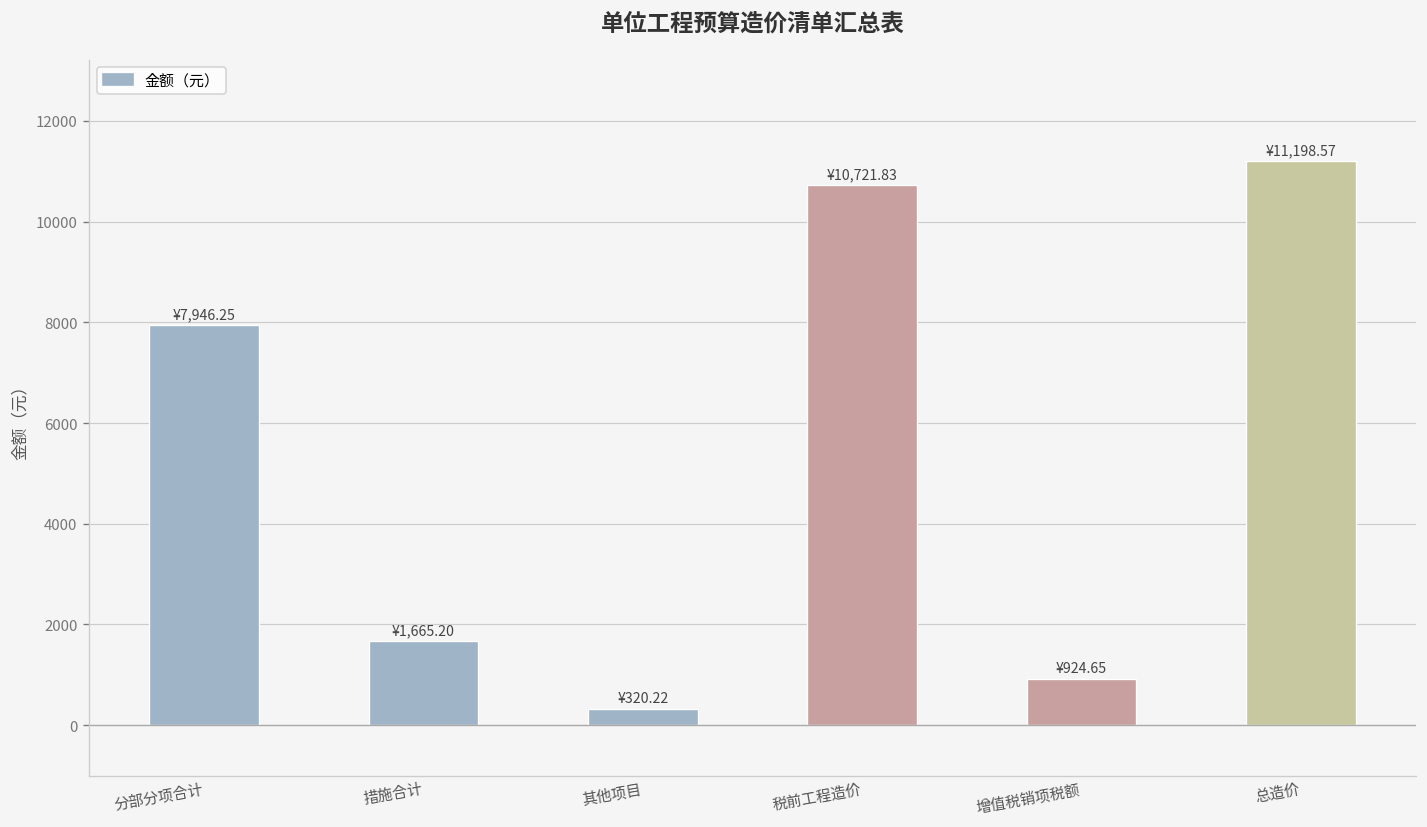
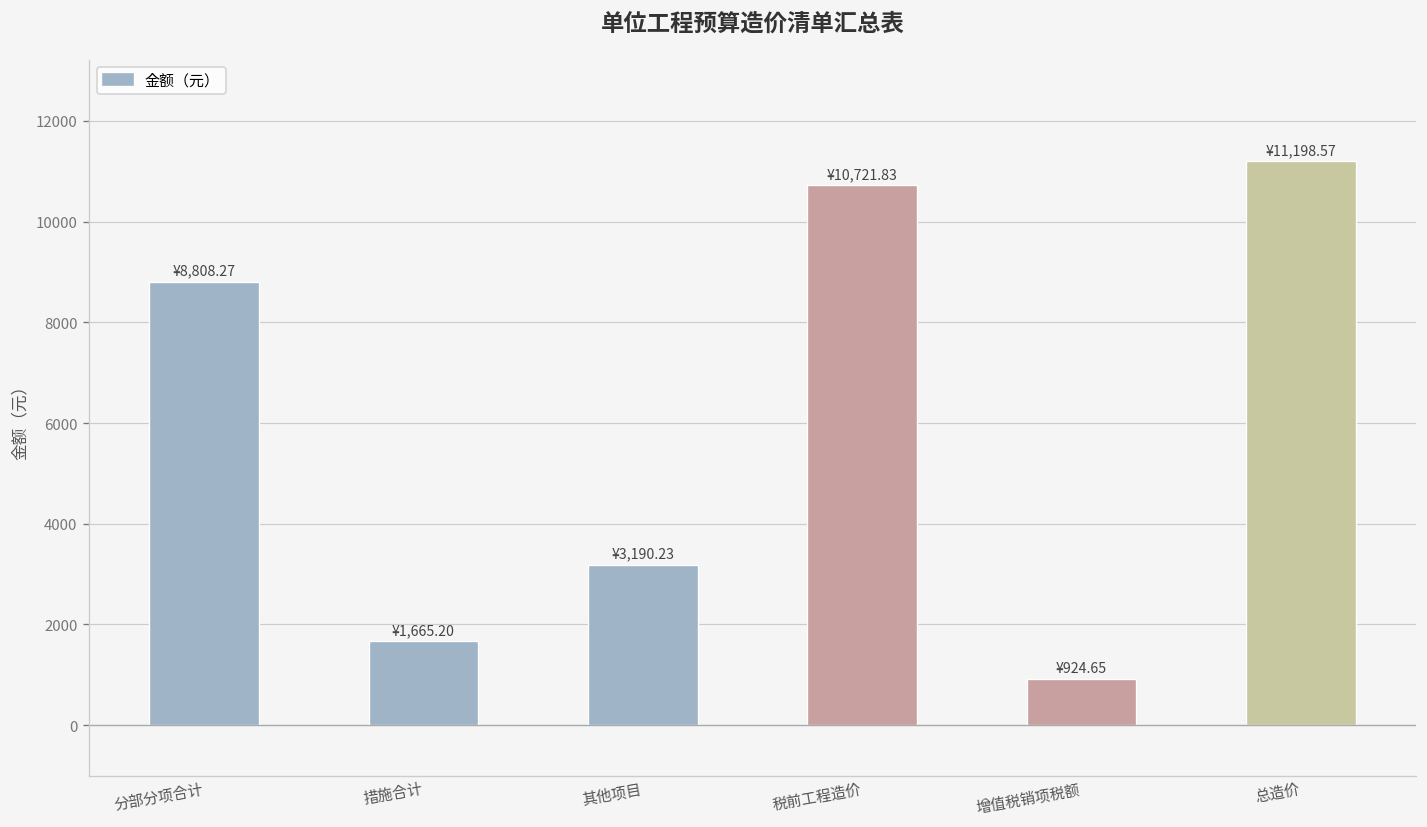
  {
-   "分部分项合计": "¥7,946.25",
+   "分部分项合计": "¥8,808.27",
    "措施合计": "¥1,665.20",
-   "其他项目": "¥320.22",
+   "其他项目": "¥3,190.23",
    "税前工程造价": "¥10,721.83",
    "增值税销项税额": "¥924.65",
    "总造价": "¥11,198.57"
  }
